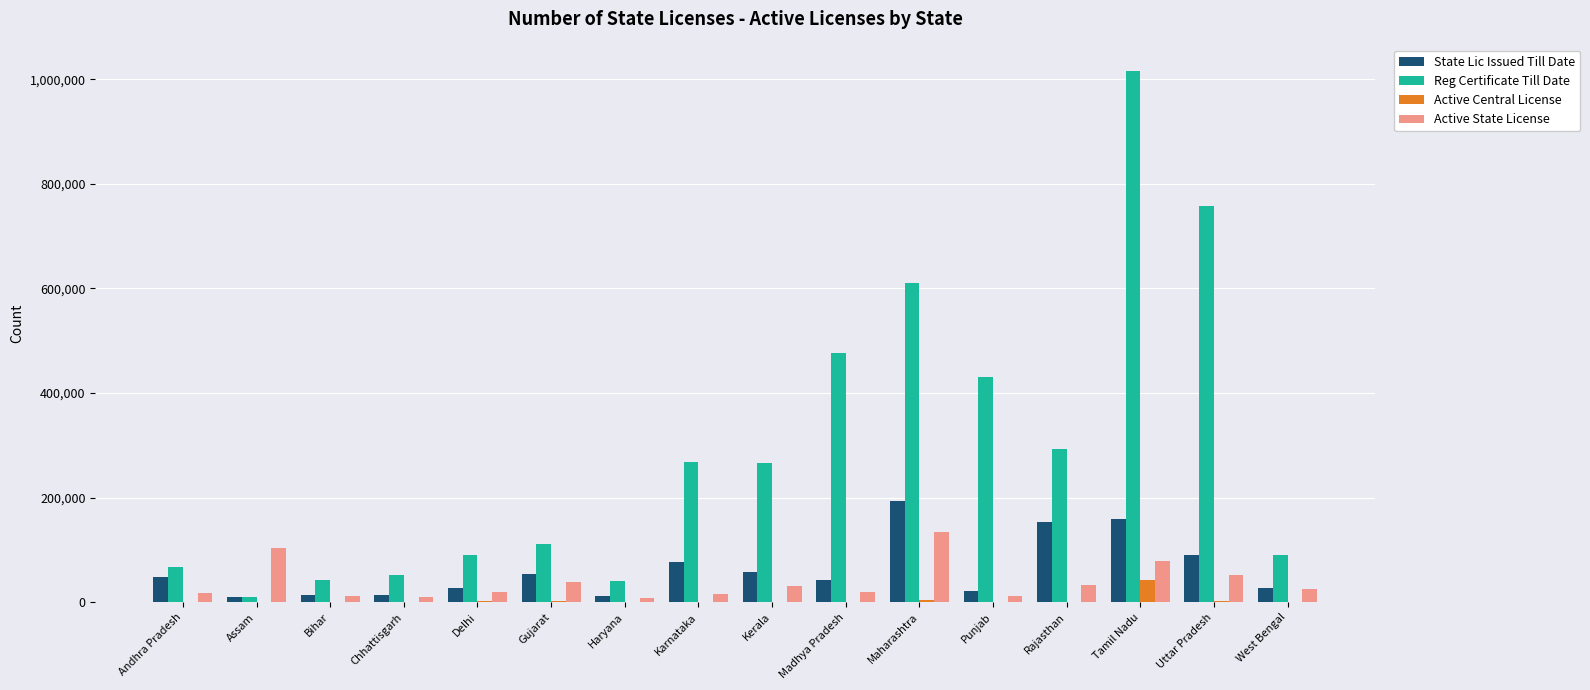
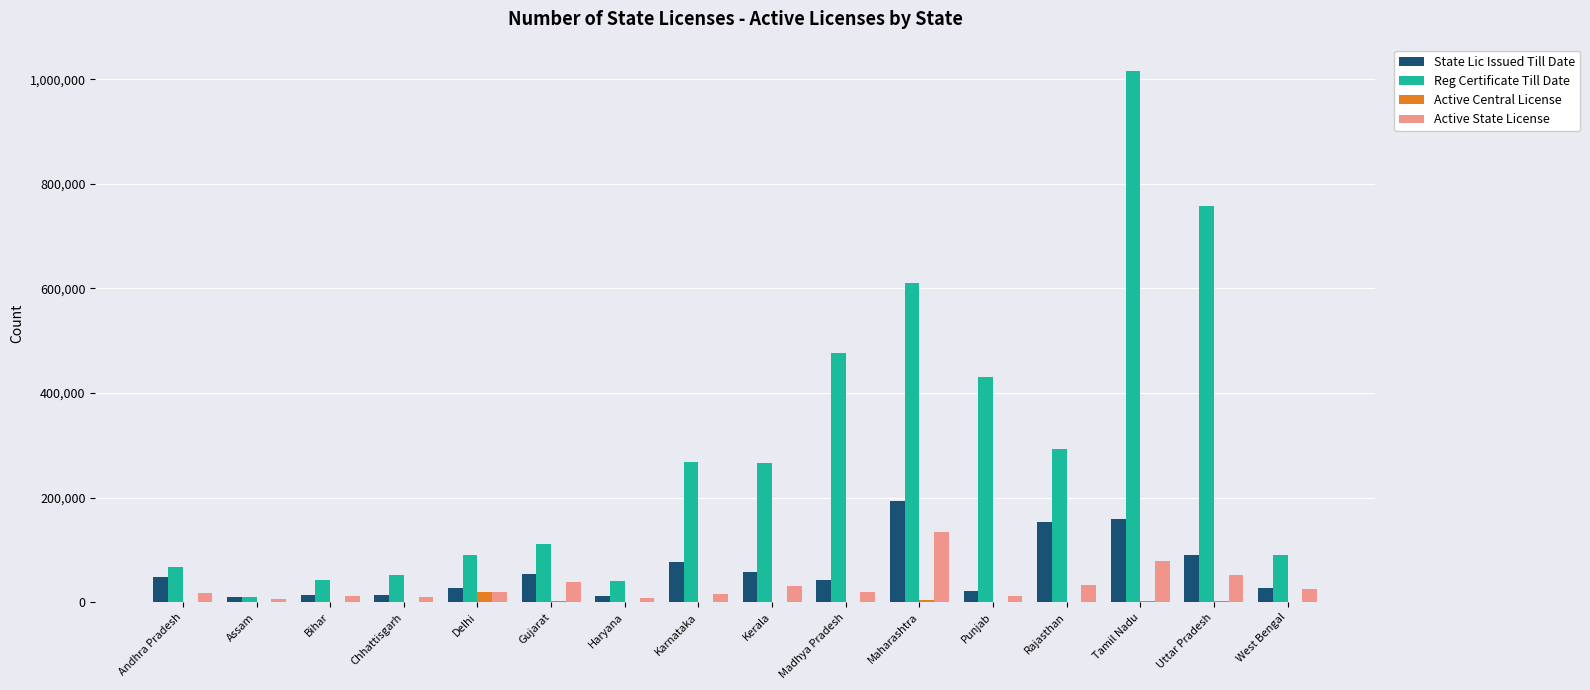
  {
    "State Lic Issued Till Date": {
      "Andhra Pradesh": "50,000",
      "Assam": "10,000",
      "Bihar": "10,000",
      "Chhattisgarh": "10,000",
      "Delhi": "30,000",
      "Gujarat": "50,000",
      "Haryana": "10,000",
      "Karnataka": "80,000",
      "Kerala": "60,000",
      "Madhya Pradesh": "40,000",
      "Maharashtra": "190,000",
      "Punjab": "20,000",
      "Rajasthan": "150,000",
      "Tamil Nadu": "160,000",
      "Uttar Pradesh": "90,000",
      "West Bengal": "30,000"
    },
    "Reg Certificate Till Date": {
      "Andhra Pradesh": "70,000",
      "Assam": "10,000",
      "Bihar": "40,000",
      "Chhattisgarh": "50,000",
      "Delhi": "90,000",
      "Gujarat": "110,000",
      "Haryana": "40,000",
      "Karnataka": "270,000",
      "Kerala": "270,000",
      "Madhya Pradesh": "480,000",
      "Maharashtra": "610,000",
      "Punjab": "430,000",
      "Rajasthan": "290,000",
      "Tamil Nadu": "1,020,000",
      "Uttar Pradesh": "760,000",
      "West Bengal": "90,000"
    },
    "Active Central License": {
-     "Delhi": "0",
+     "Delhi": "20,000",
      "Maharashtra": "10,000",
-     "Tamil Nadu": "40,000"
+     "Tamil Nadu": "0"
    },
    "Active State License": {
      "Andhra Pradesh": "20,000",
-     "Assam": "100,000",
+     "Assam": "10,000",
      "Bihar": "10,000",
      "Chhattisgarh": "10,000",
      "Delhi": "20,000",
      "Gujarat": "40,000",
      "Haryana": "10,000",
      "Karnataka": "20,000",
      "Kerala": "30,000",
      "Madhya Pradesh": "20,000",
      "Maharashtra": "130,000",
      "Punjab": "10,000",
      "Rajasthan": "30,000",
      "Tamil Nadu": "80,000",
      "Uttar Pradesh": "50,000",
      "West Bengal": "20,000"
    }
  }
